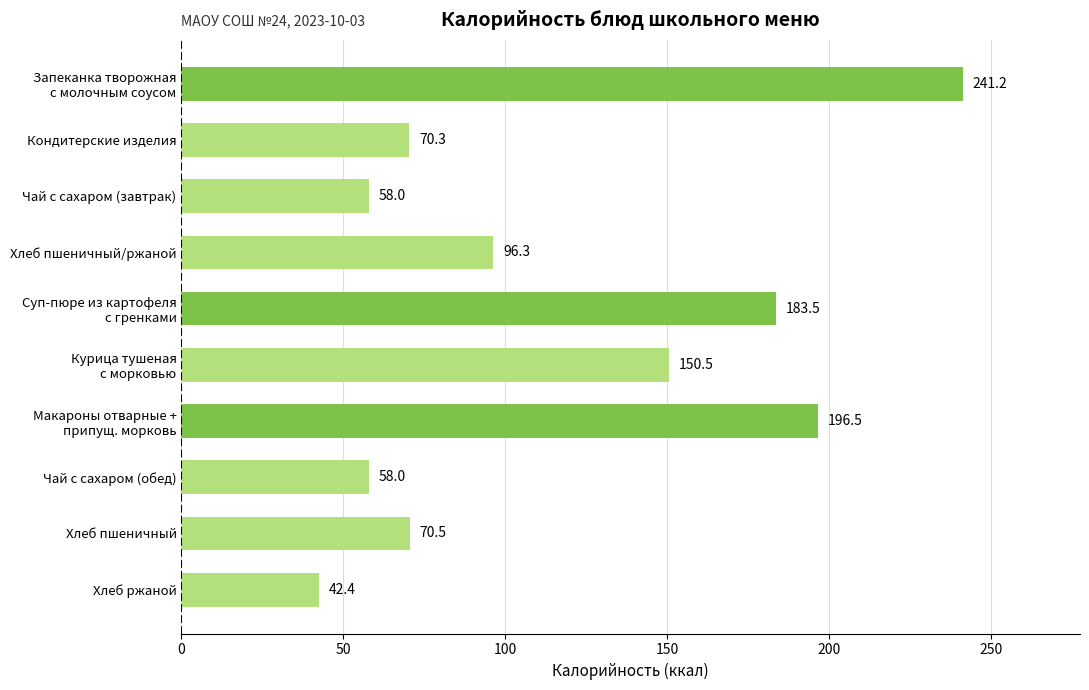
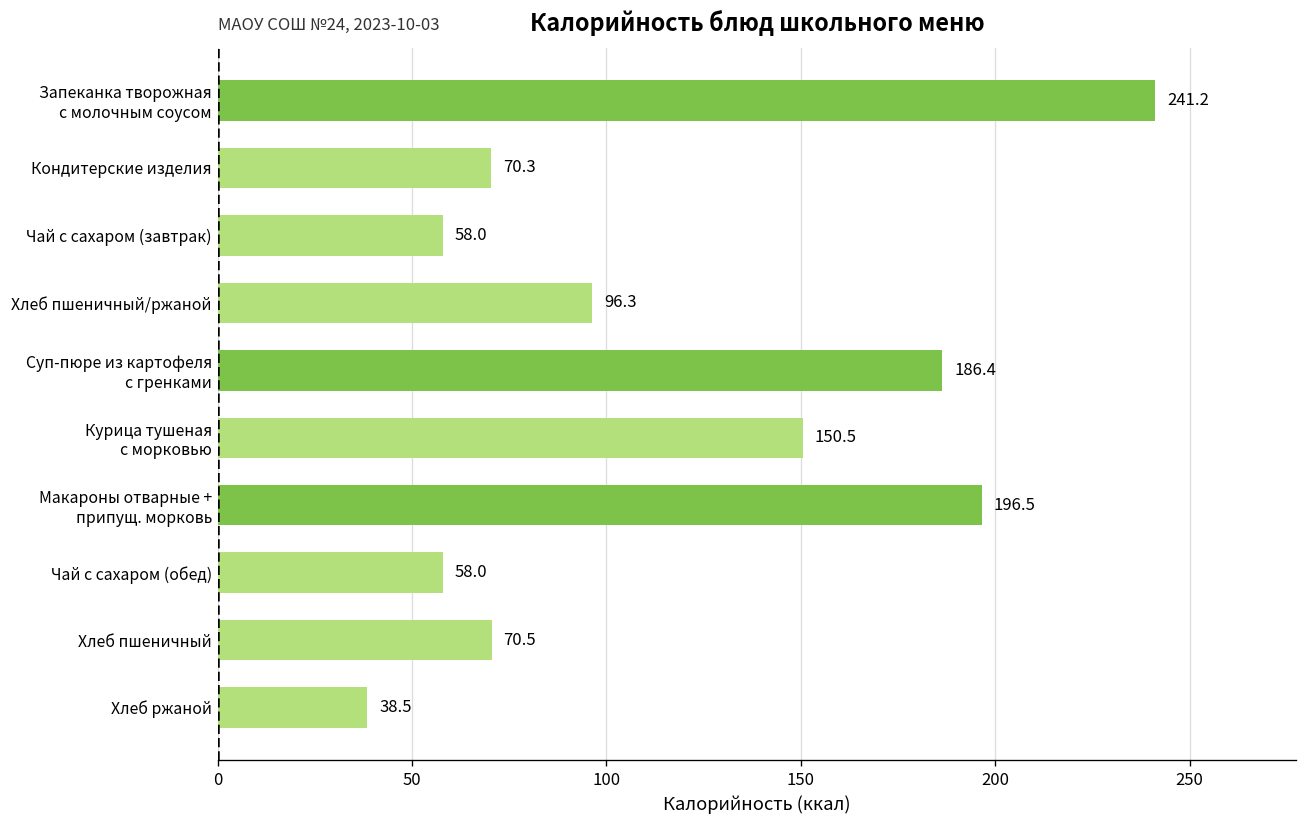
  {
    "Запеканка творожная с молочным соусом": 241.2,
    "Кондитерские изделия": 70.3,
    "Чай с сахаром (завтрак)": 58.0,
    "Хлеб пшеничный/ржаной": 96.3,
-   "Суп-пюре из картофеля с гренками": 183.5,
+   "Суп-пюре из картофеля с гренками": 186.4,
    "Курица тушеная с морковью": 150.5,
    "Макароны отварные + припущ. морковь": 196.5,
    "Чай с сахаром (обед)": 58.0,
    "Хлеб пшеничный": 70.5,
-   "Хлеб ржаной": 42.4
+   "Хлеб ржаной": 38.5
  }
